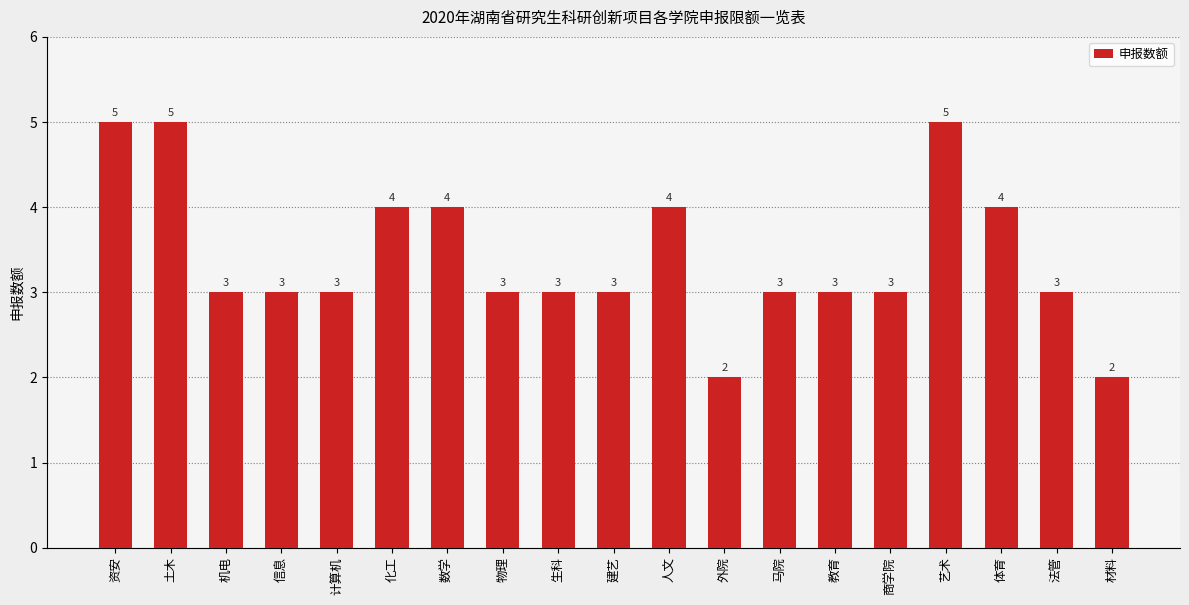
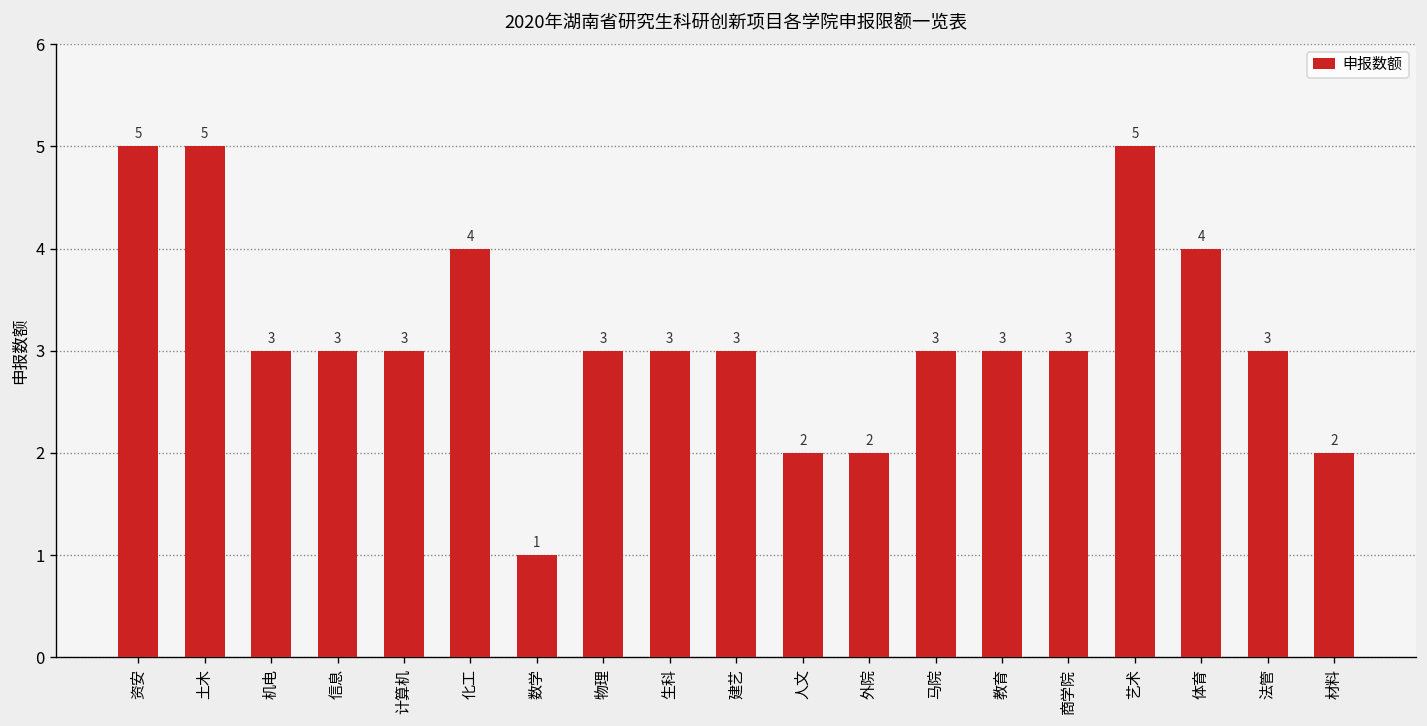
  {
    "资安": 5,
    "土木": 5,
    "机电": 3,
    "信息": 3,
    "计算机": 3,
    "化工": 4,
-   "数学": 4,
+   "数学": 1,
    "物理": 3,
    "生科": 3,
    "建艺": 3,
-   "人文": 4,
+   "人文": 2,
    "外院": 2,
    "马院": 3,
    "教育": 3,
    "商学院": 3,
    "艺术": 5,
    "体育": 4,
    "法管": 3,
    "材料": 2
  }
